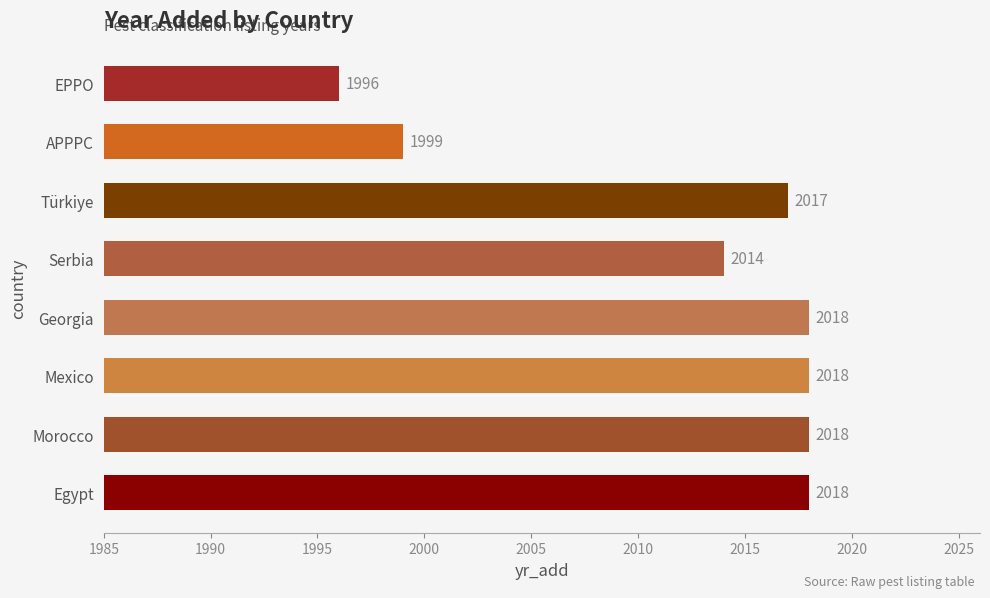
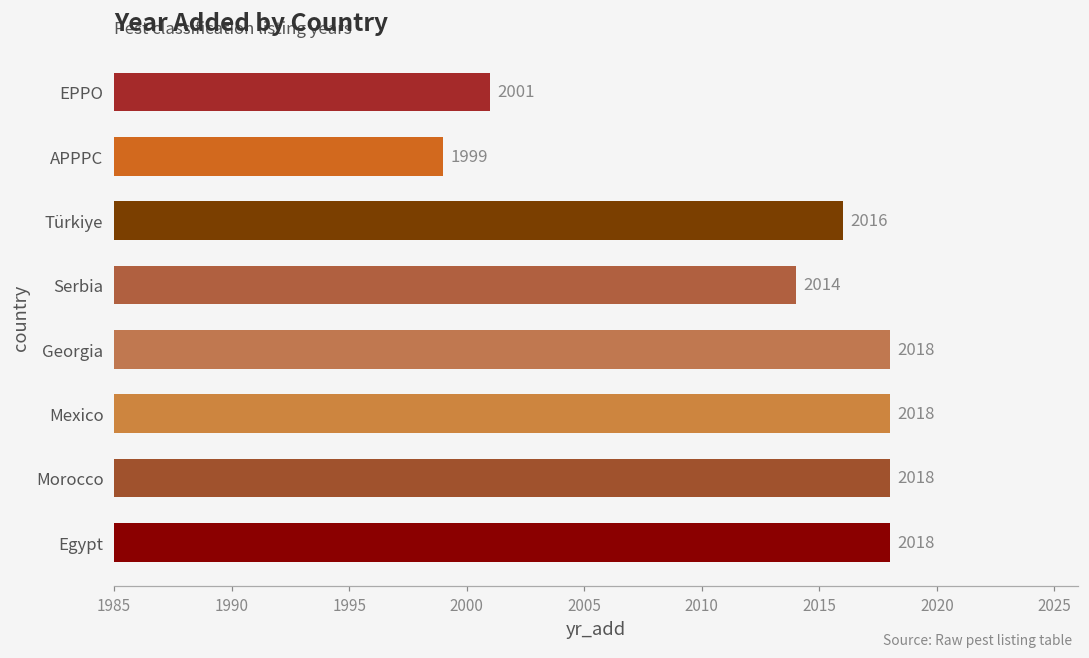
  {
-   "EPPO": 1996,
+   "EPPO": 2001,
    "APPPC": 1999,
-   "Türkiye": 2017,
+   "Türkiye": 2016,
    "Serbia": 2014,
    "Georgia": 2018,
    "Mexico": 2018,
    "Morocco": 2018,
    "Egypt": 2018
  }
